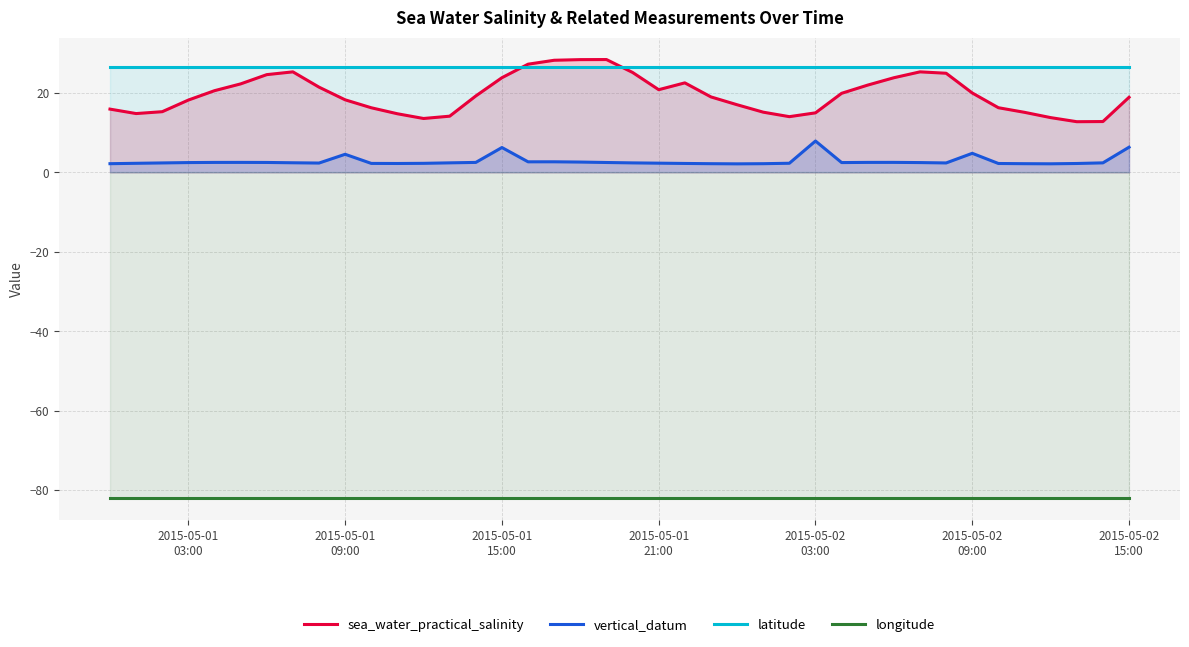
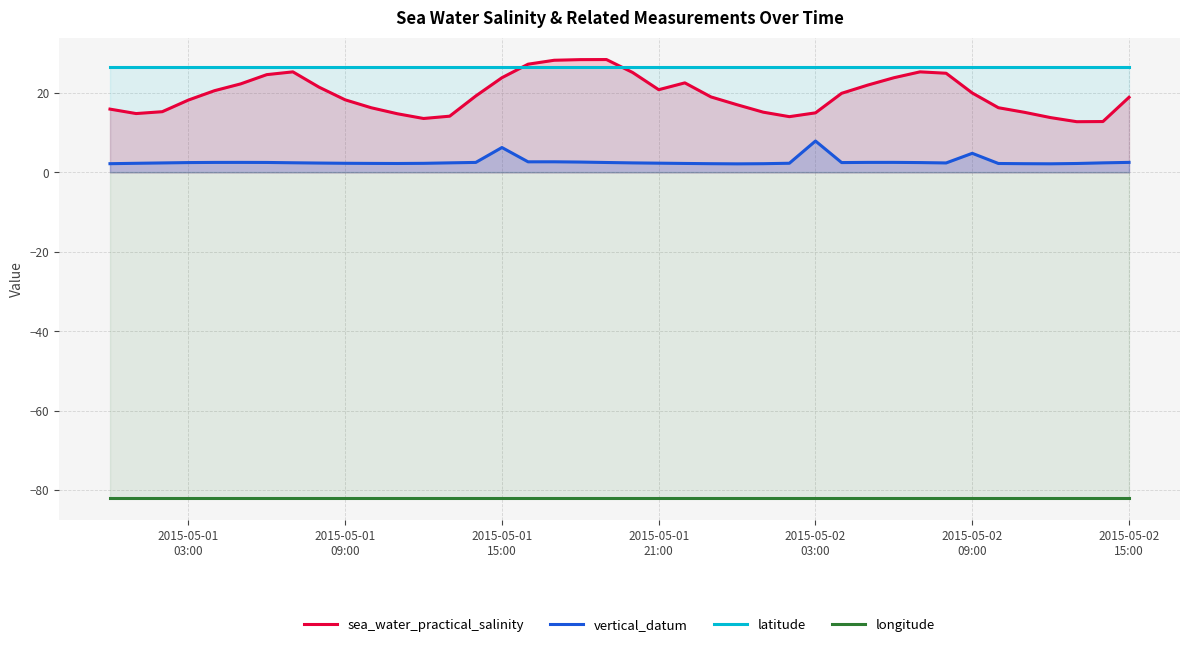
  {
    "sea_water_practical_salinity": {
      "2015-05-01 03:00": 18,
      "2015-05-01 09:00": 18,
      "2015-05-01 15:00": 24,
      "2015-05-01 21:00": 21,
      "2015-05-02 03:00": 15,
      "2015-05-02 09:00": 20,
      "2015-05-02 15:00": 19
    },
    "vertical_datum": {
      "2015-05-01 03:00": 2,
-     "2015-05-01 09:00": 5,
+     "2015-05-01 09:00": 2,
      "2015-05-01 15:00": 6,
      "2015-05-01 21:00": 2,
      "2015-05-02 03:00": 8,
      "2015-05-02 09:00": 5,
-     "2015-05-02 15:00": 6
+     "2015-05-02 15:00": 3
    },
    "latitude": {
      "2015-05-01 03:00": 27,
      "2015-05-01 09:00": 27,
      "2015-05-01 15:00": 27,
      "2015-05-01 21:00": 27,
      "2015-05-02 03:00": 27,
      "2015-05-02 09:00": 27,
      "2015-05-02 15:00": 27
    }
  }
